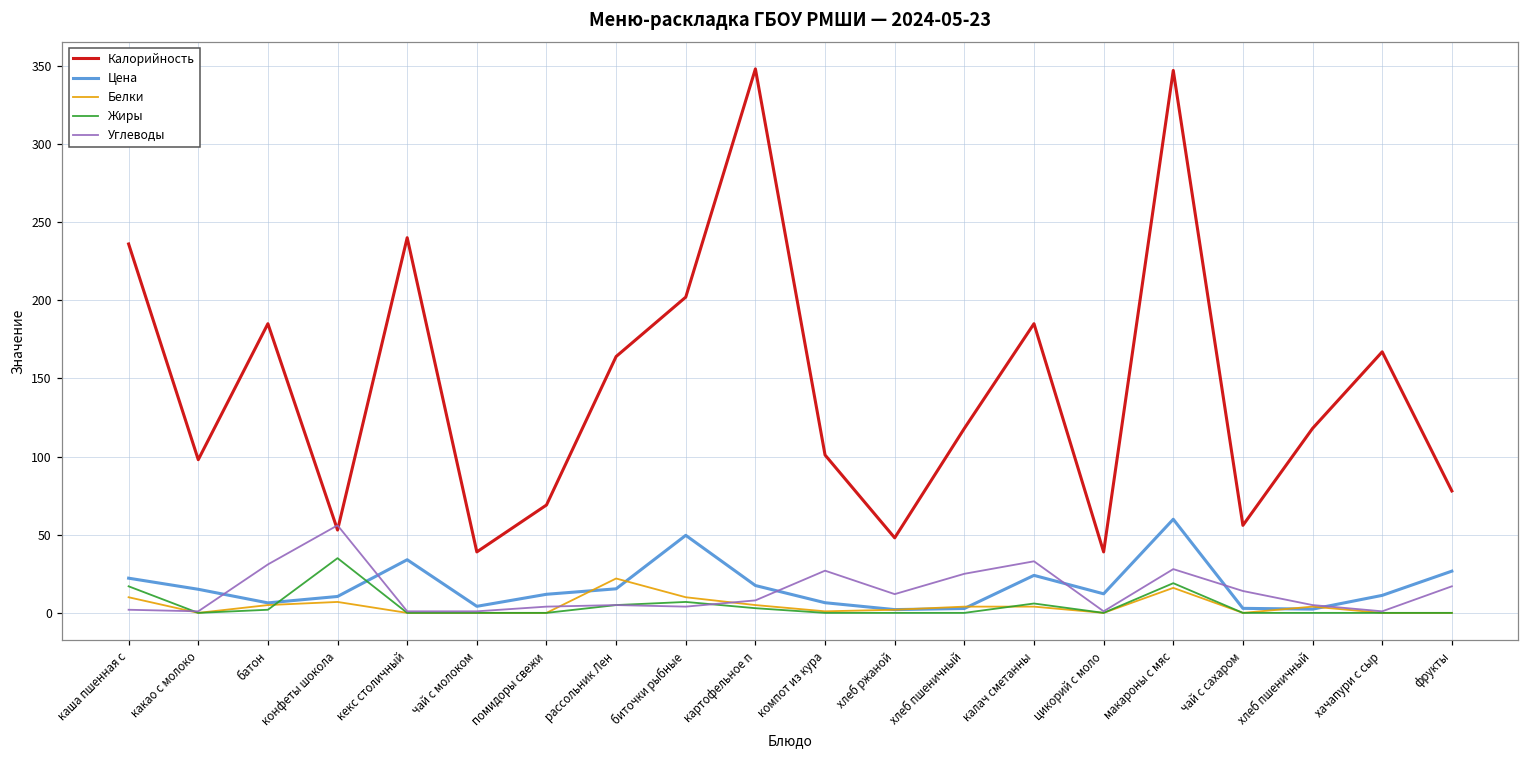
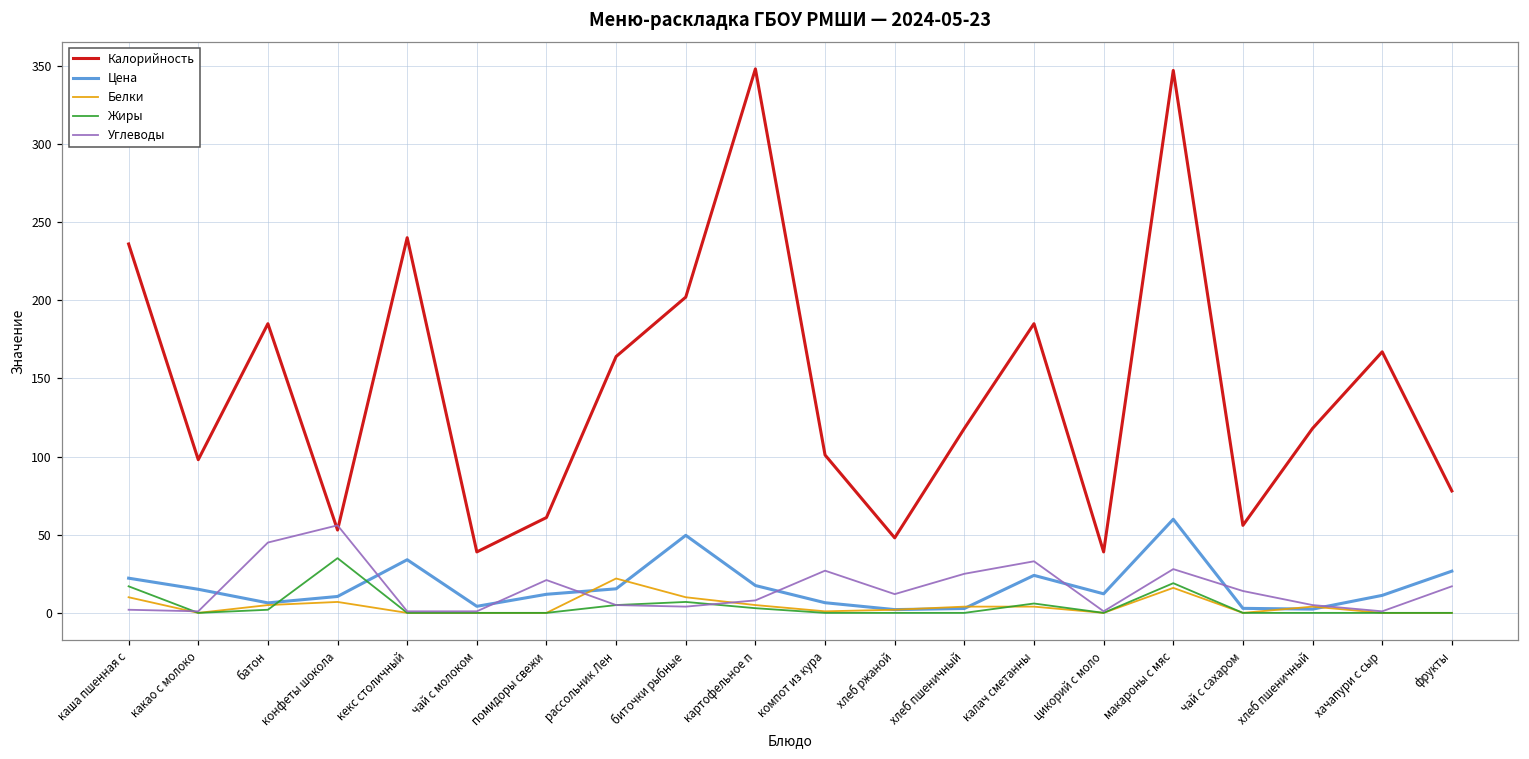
  {
    "Калорийность": {
      "каша пшенная с": 236,
      "какао с молоко": 98,
      "батон": 185,
      "конфеты шокола": 53,
      "кекс столичный": 240,
      "чай с молоком": 39,
-     "помидоры свежи": 69,
+     "помидоры свежи": 61,
      "рассольник Лен": 164,
      "биточки рыбные": 202,
      "картофельное п": 348,
      "компот из кура": 101,
      "хлеб ржаной": 48,
      "калач сметанны": 185,
      "цикорий с моло": 39,
      "макароны с мяс": 347,
      "чай с сахаром": 56,
      "хачапури с сыр": 167,
      "фрукты": 78
    },
    "Цена": {
      "каша пшенная с": 22,
      "какао с молоко": 15,
      "конфеты шокола": 11,
      "кекс столичный": 34,
      "чай с молоком": 4,
      "помидоры свежи": 12,
      "рассольник Лен": 15,
      "биточки рыбные": 50,
      "картофельное п": 18,
      "компот из кура": 7,
      "калач сметанны": 24,
      "цикорий с моло": 12,
      "макароны с мяс": 60,
      "чай с сахаром": 3,
      "хачапури с сыр": 11,
      "фрукты": 27
    },
    "Белки": {
      "каша пшенная с": 10,
      "конфеты шокола": 7,
      "рассольник Лен": 22,
      "биточки рыбные": 10,
      "картофельное п": 5,
      "калач сметанны": 4,
      "макароны с мяс": 16
    },
    "Жиры": {
      "каша пшенная с": 17,
      "батон": 2,
      "конфеты шокола": 35,
      "биточки рыбные": 7,
      "картофельное п": 3,
      "хлеб ржаной": 0,
      "калач сметанны": 6,
      "макароны с мяс": 19
    },
    "Углеводы": {
      "каша пшенная с": 2,
-     "батон": 31,
+     "батон": 45,
      "конфеты шокола": 56,
-     "помидоры свежи": 4,
+     "помидоры свежи": 21,
      "биточки рыбные": 4,
      "картофельное п": 8,
      "компот из кура": 27,
      "хлеб ржаной": 12,
      "калач сметанны": 33,
      "макароны с мяс": 28,
      "чай с сахаром": 14,
      "фрукты": 17
    }
  }
